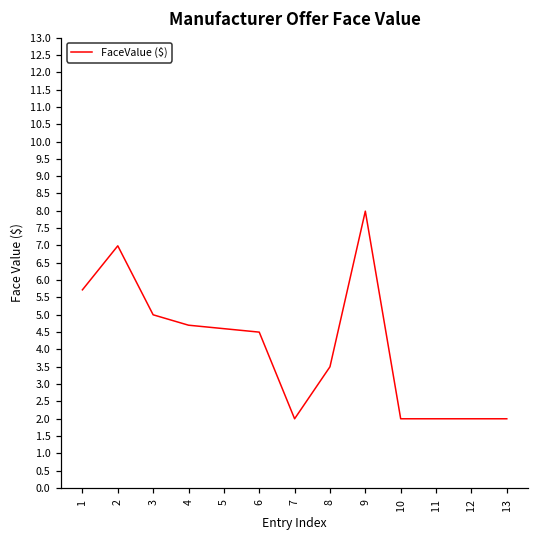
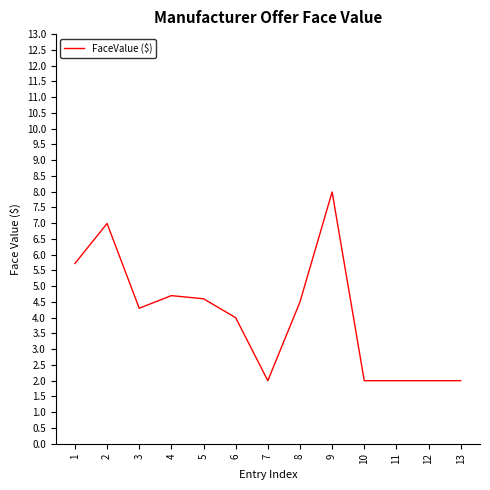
  {
    "1": 5.7,
    "2": 7.0,
-   "3": 5.0,
+   "3": 4.3,
    "4": 4.7,
    "5": 4.6,
-   "6": 4.5,
+   "6": 4.0,
    "7": 2.0,
-   "8": 3.5,
+   "8": 4.5,
    "9": 8.0,
    "10": 2.0,
    "11": 2.0,
    "12": 2.0,
    "13": 2.0
  }
